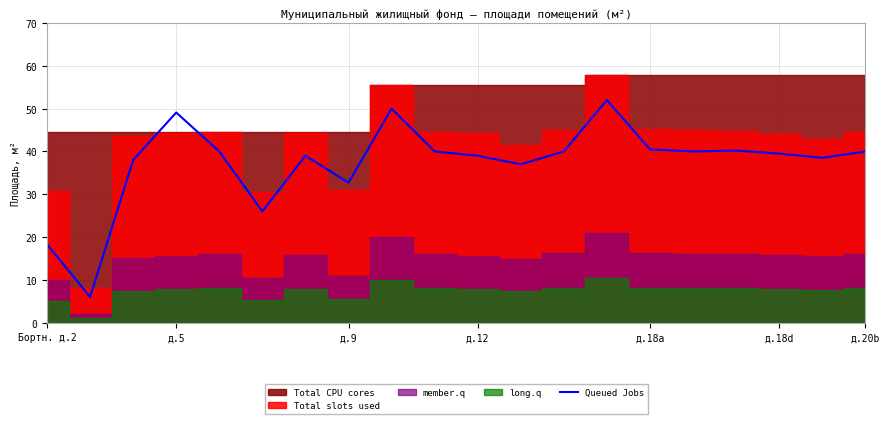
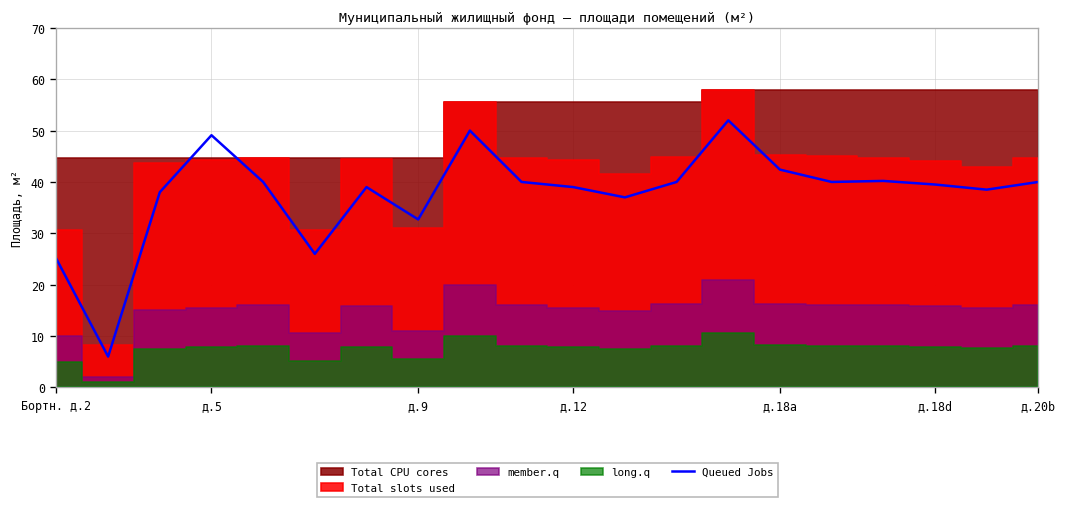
  {
    "Queued Jobs": {
-     "Бортн. д.2": 18,
+     "Бортн. д.2": 25,
      "д.5": 49,
      "д.9": 33,
      "д.12": 39,
-     "д.18a": 41,
+     "д.18a": 42,
      "д.18d": 40,
      "д.20b": 40
    }
  }
